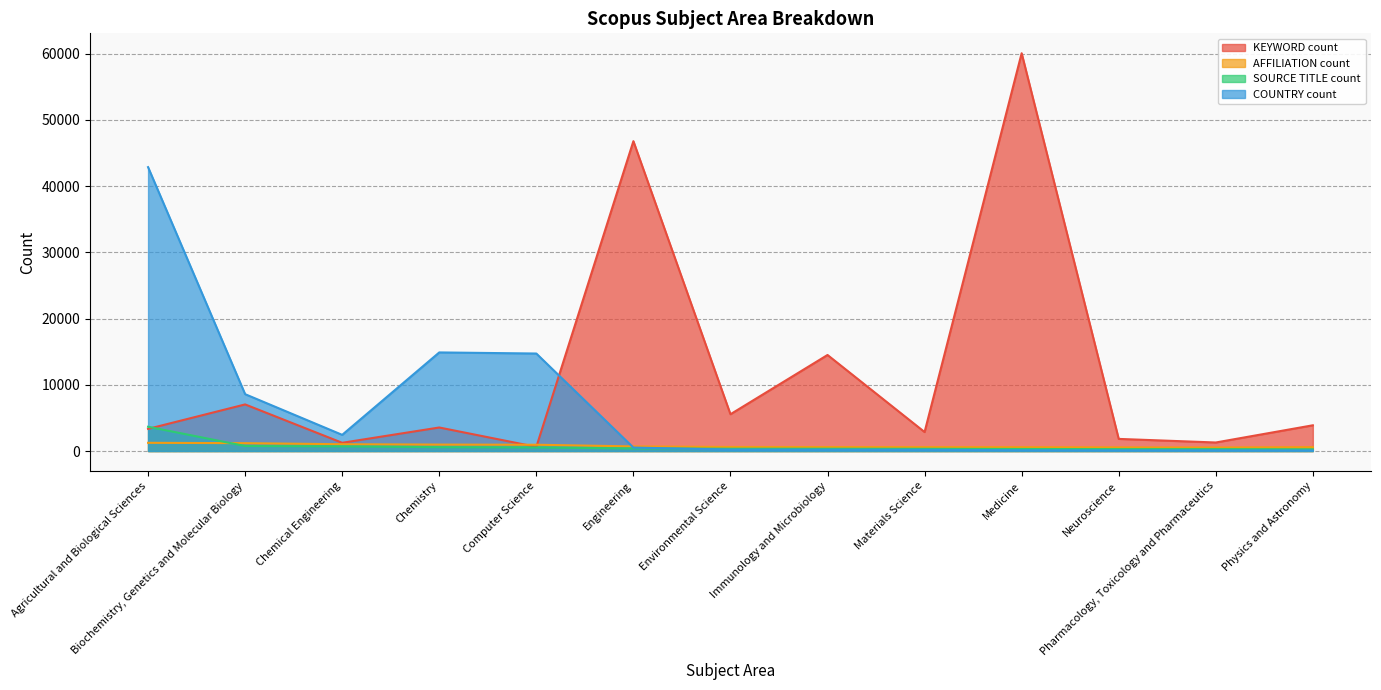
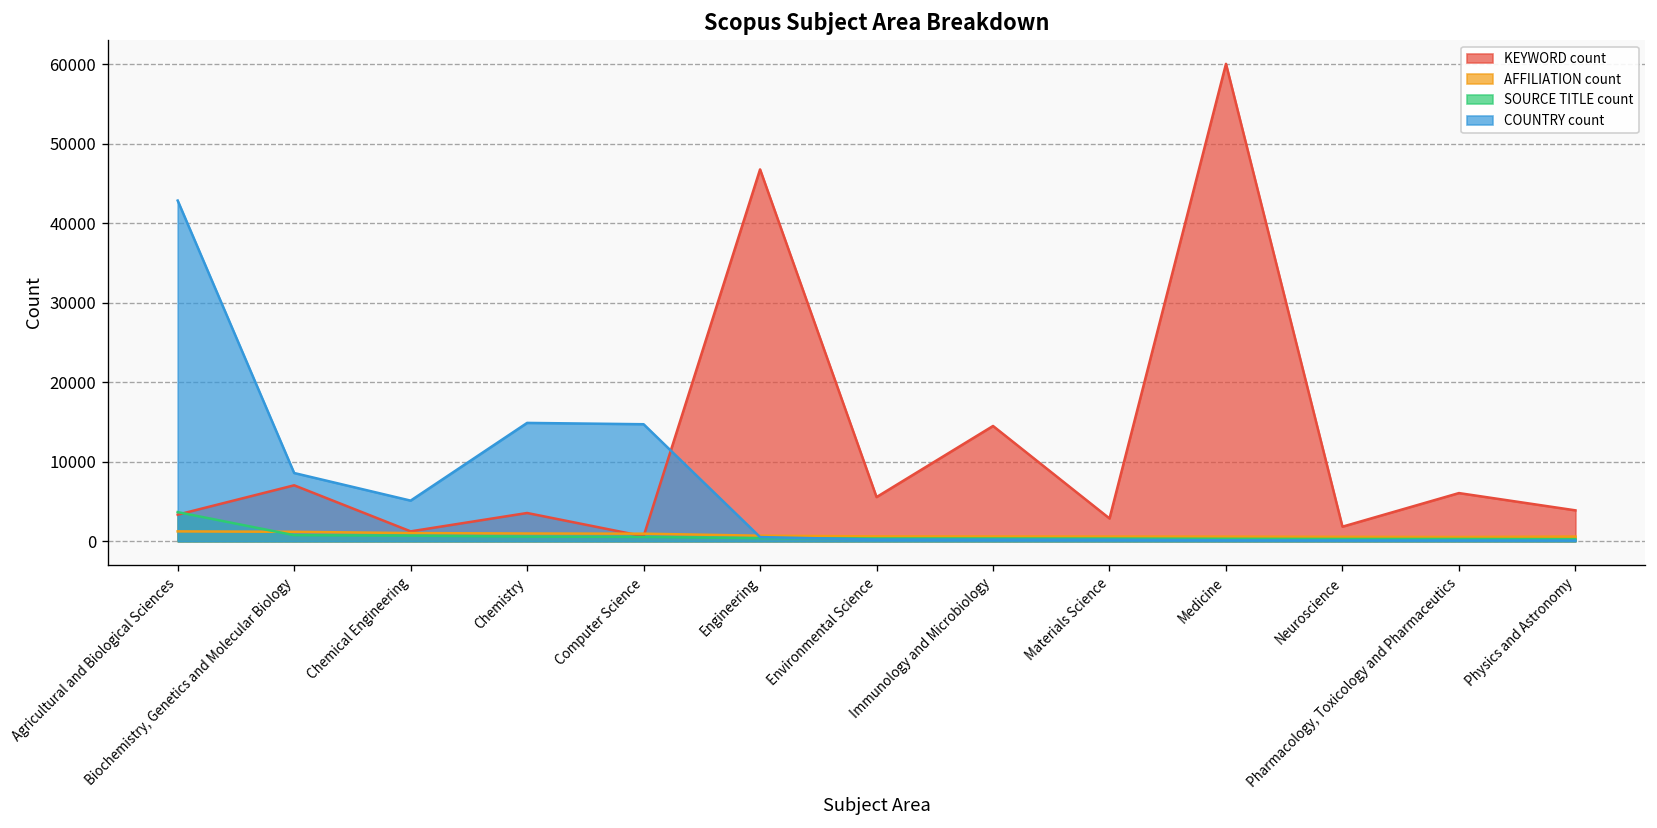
  {
    "KEYWORD count": {
      "Biochemistry, Genetics and Molecular Biology": 7000,
      "Chemistry": 4000,
      "Engineering": 47000,
      "Environmental Science": 6000,
      "Immunology and Microbiology": 15000,
      "Materials Science": 3000,
      "Medicine": 60000,
      "Neuroscience": 2000,
-     "Pharmacology, Toxicology and Pharmaceutics": 1000,
+     "Pharmacology, Toxicology and Pharmaceutics": 6000,
      "Physics and Astronomy": 4000
    },
    "AFFILIATION count": {
      "Agricultural and Biological Sciences": 1000,
      "Biochemistry, Genetics and Molecular Biology": 1000,
      "Chemistry": 1000
    },
    "SOURCE TITLE count": {
      "Biochemistry, Genetics and Molecular Biology": 1000,
      "Chemistry": 1000
    },
    "COUNTRY count": {
      "Agricultural and Biological Sciences": 43000,
      "Biochemistry, Genetics and Molecular Biology": 9000,
-     "Chemical Engineering": 2000,
+     "Chemical Engineering": 5000,
      "Chemistry": 15000,
      "Computer Science": 15000
    }
  }
